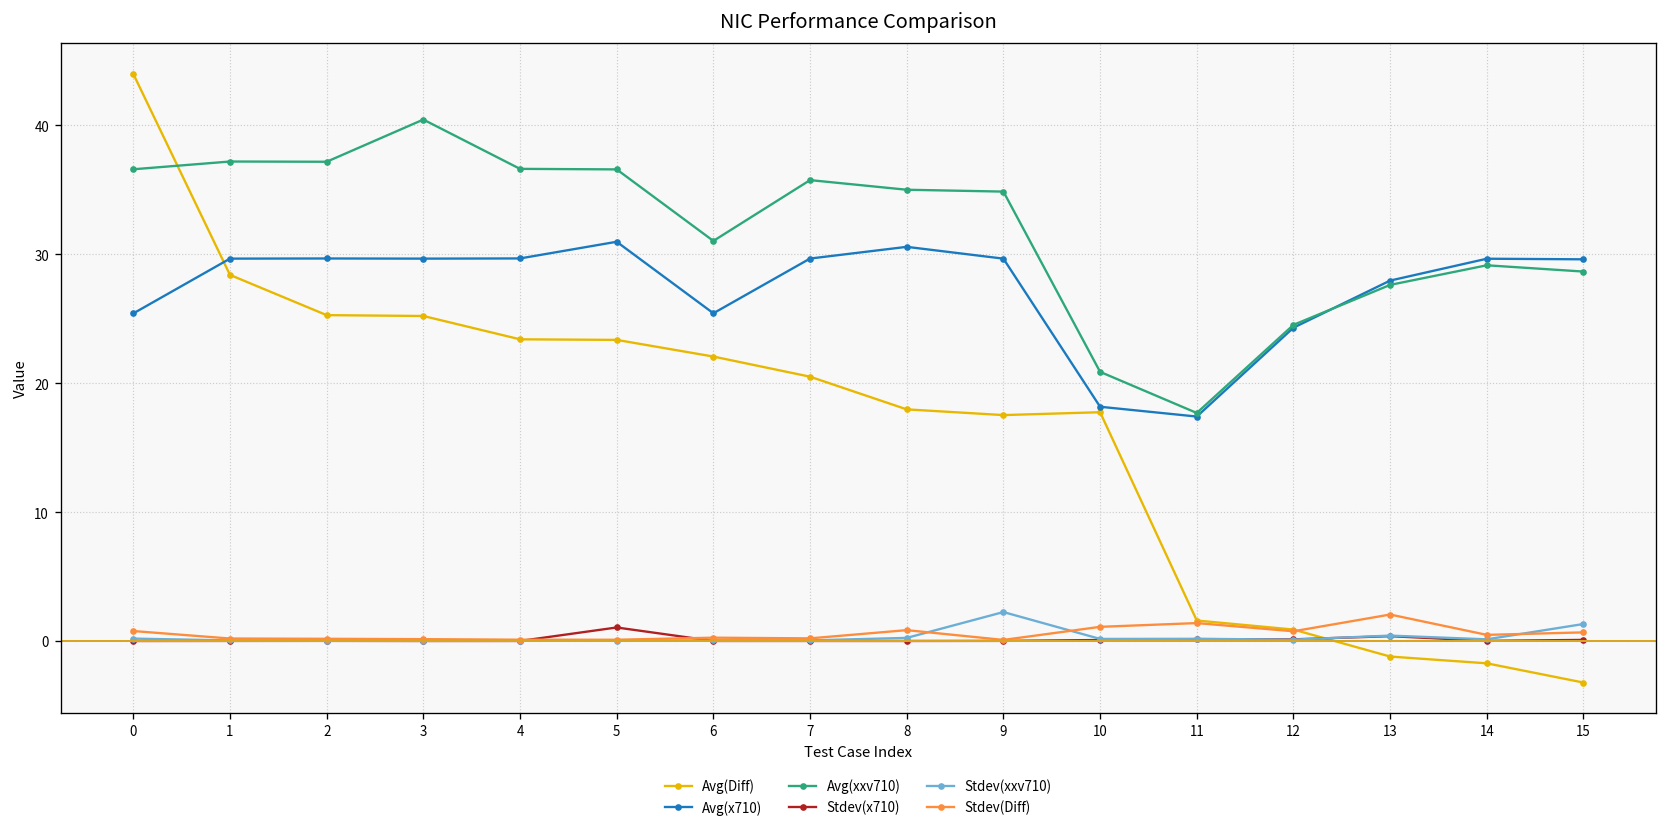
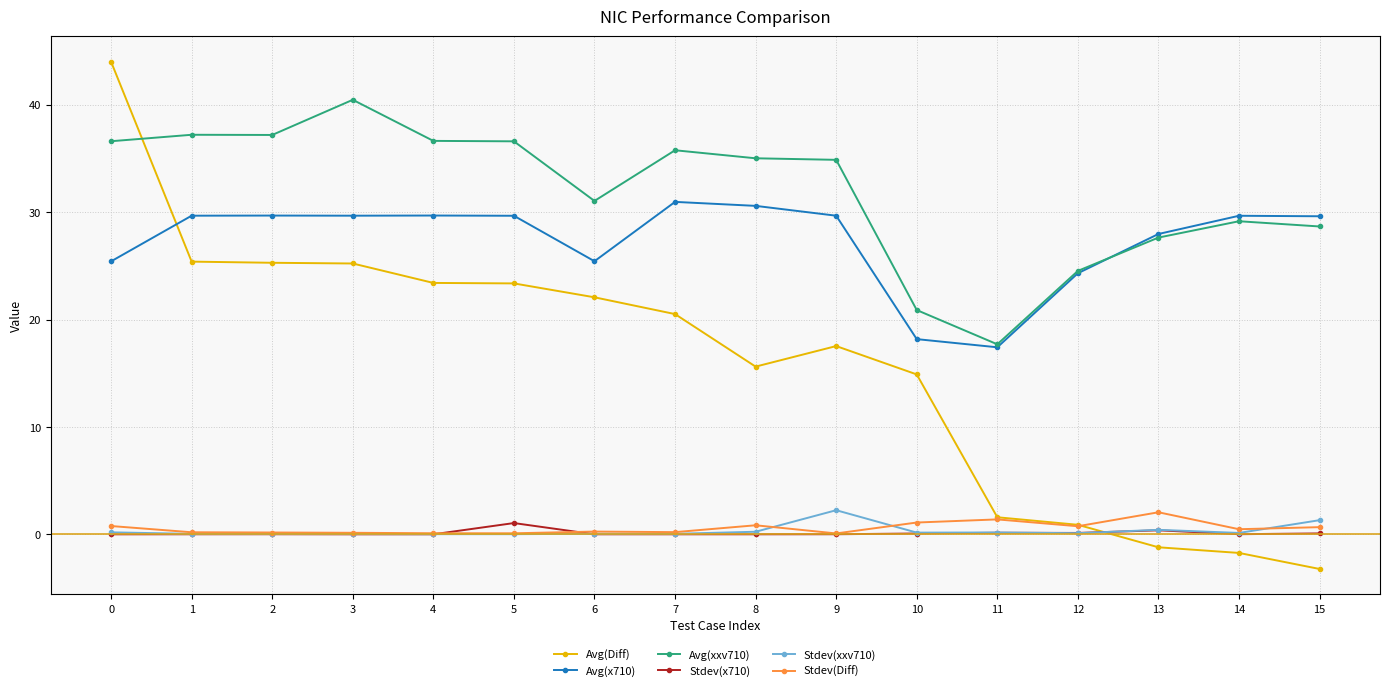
  {
    "Avg(Diff)": {
      "0": 44.0,
-     "1": 28.4,
+     "1": 25.4,
      "2": 25.3,
      "3": 25.2,
      "4": 23.4,
      "5": 23.4,
      "6": 22.1,
      "7": 20.5,
-     "8": 18.0,
+     "8": 15.6,
      "9": 17.5,
-     "10": 17.8,
+     "10": 14.9,
      "13": -1.2,
      "14": -1.7,
      "15": -3.2
    },
    "Avg(x710)": {
      "0": 25.4,
      "1": 29.7,
      "2": 29.7,
      "3": 29.7,
      "4": 29.7,
-     "5": 31.0,
+     "5": 29.7,
      "6": 25.4,
-     "7": 29.7,
+     "7": 30.9,
      "8": 30.6,
      "9": 29.7,
      "10": 18.2,
      "11": 17.4,
      "13": 28.0,
      "14": 29.7,
      "15": 29.6
    },
    "Avg(xxv710)": {
      "0": 36.6,
      "1": 37.2,
      "2": 37.2,
      "3": 40.4,
      "4": 36.6,
      "5": 36.6,
      "6": 31.0,
      "7": 35.7,
      "8": 35.0,
      "9": 34.9,
      "10": 20.9,
      "11": 17.7,
      "13": 27.6,
      "14": 29.1,
      "15": 28.7
    },
    "Stdev(x710)": {
      "5": 1.1,
      "15": 0.1
    },
    "Stdev(xxv710)": {
      "9": 2.3,
      "15": 1.3
    },
    "Stdev(Diff)": {
      "0": 0.8,
      "8": 0.9,
      "10": 1.1,
      "13": 2.1,
      "14": 0.5,
      "15": 0.7
    }
  }
